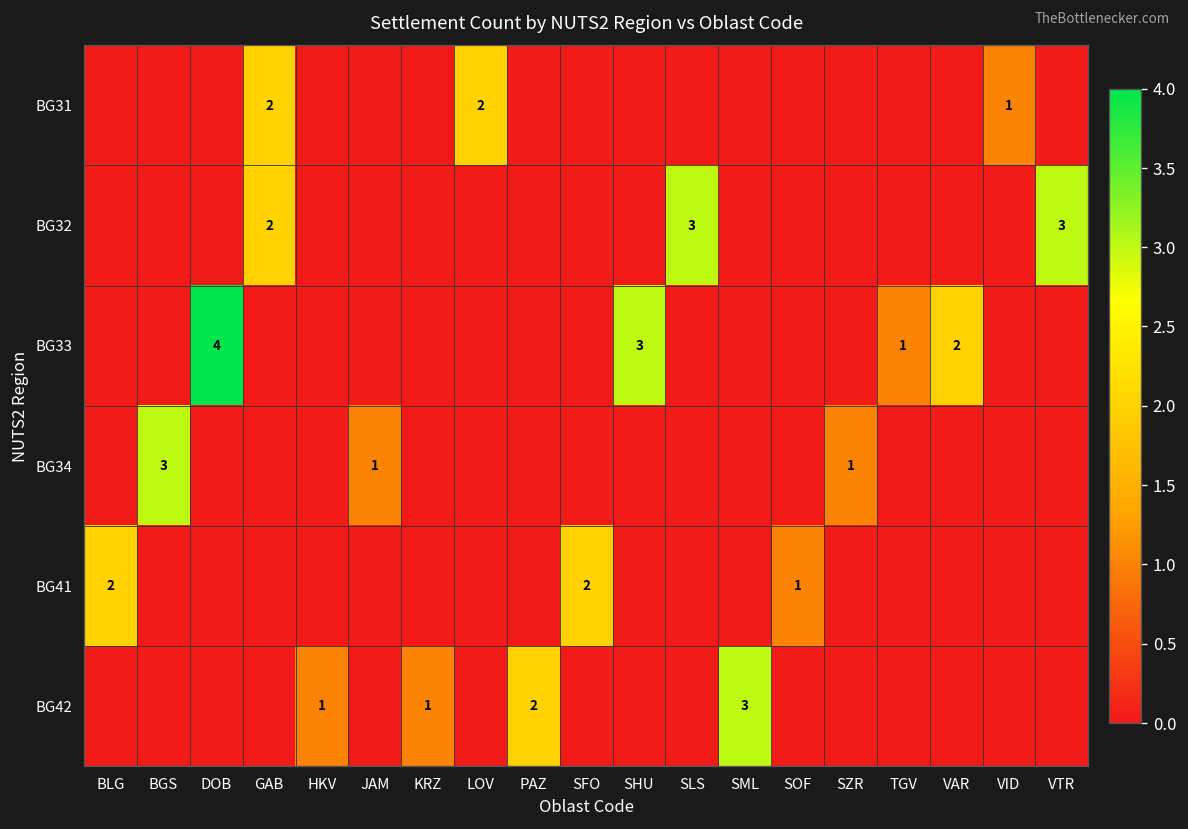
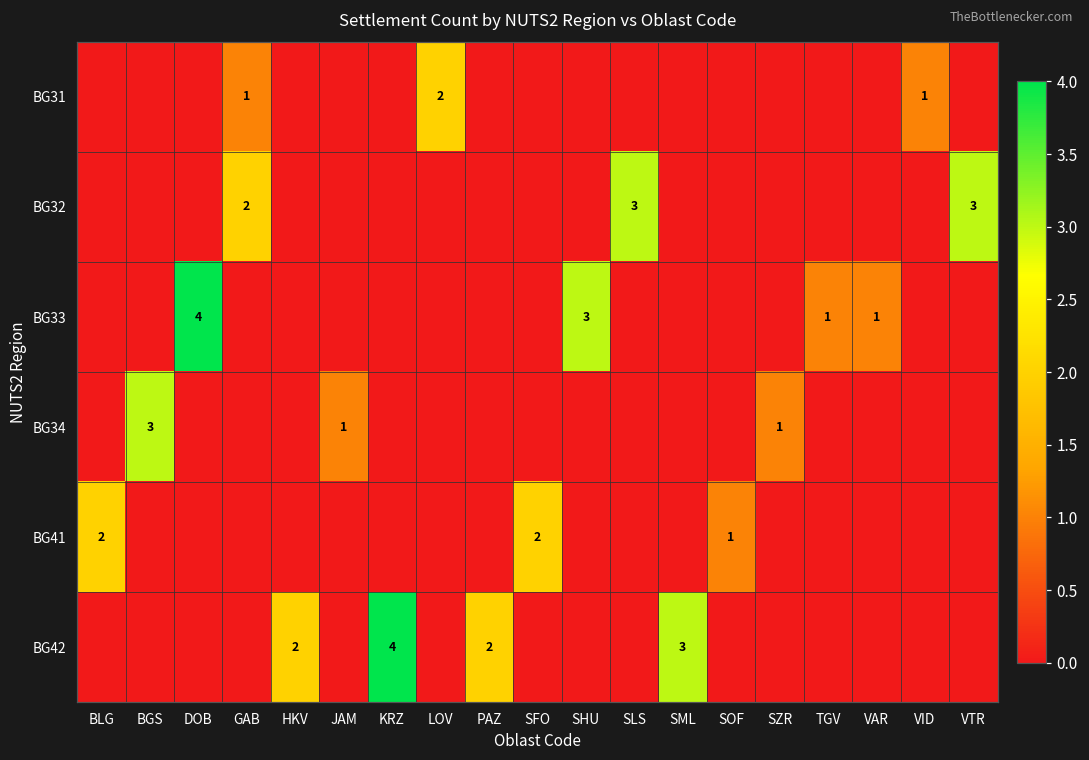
  {
    "BG31": {
-     "GAB": 2,
+     "GAB": 1,
      "LOV": 2,
      "VID": 1
    },
    "BG32": {
      "GAB": 2,
      "SLS": 3,
      "VTR": 3
    },
    "BG33": {
      "DOB": 4,
      "SHU": 3,
      "TGV": 1,
-     "VAR": 2
+     "VAR": 1
    },
    "BG34": {
      "BGS": 3,
      "JAM": 1,
      "SZR": 1
    },
    "BG41": {
      "BLG": 2,
      "SFO": 2,
      "SOF": 1
    },
    "BG42": {
-     "HKV": 1,
-     "KRZ": 1,
+     "HKV": 2,
+     "KRZ": 4,
      "PAZ": 2,
      "SML": 3
    }
  }
